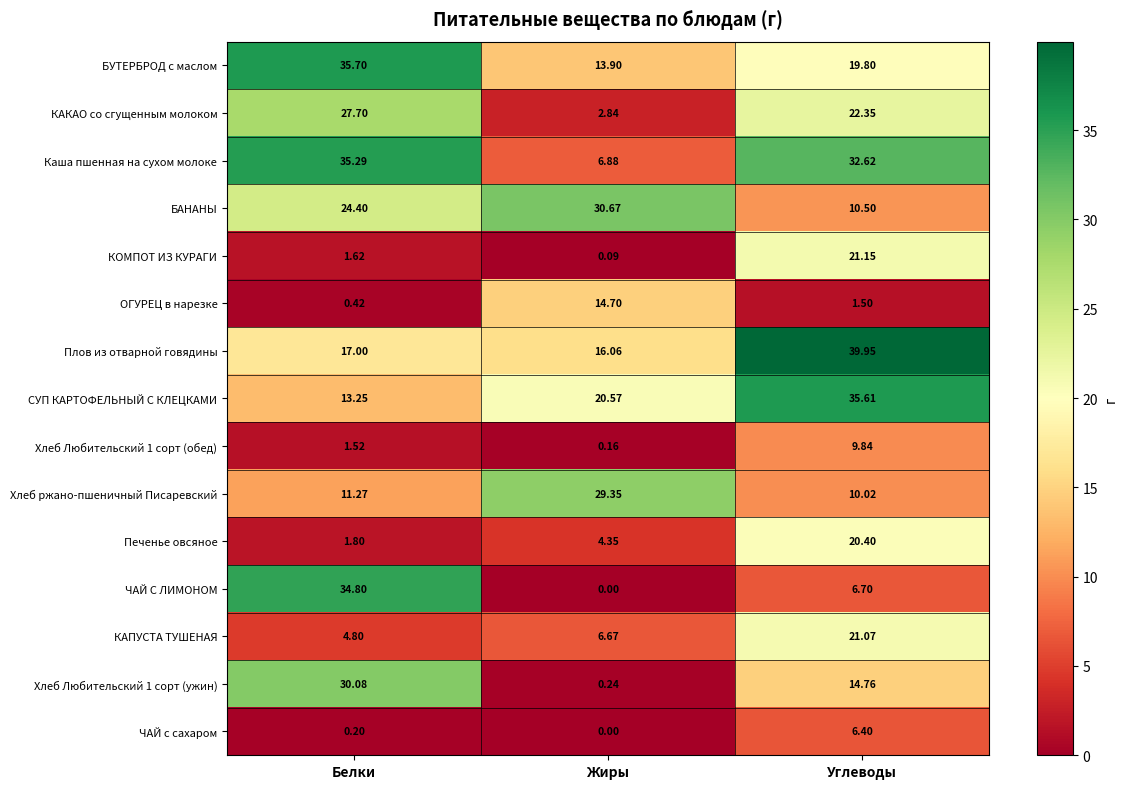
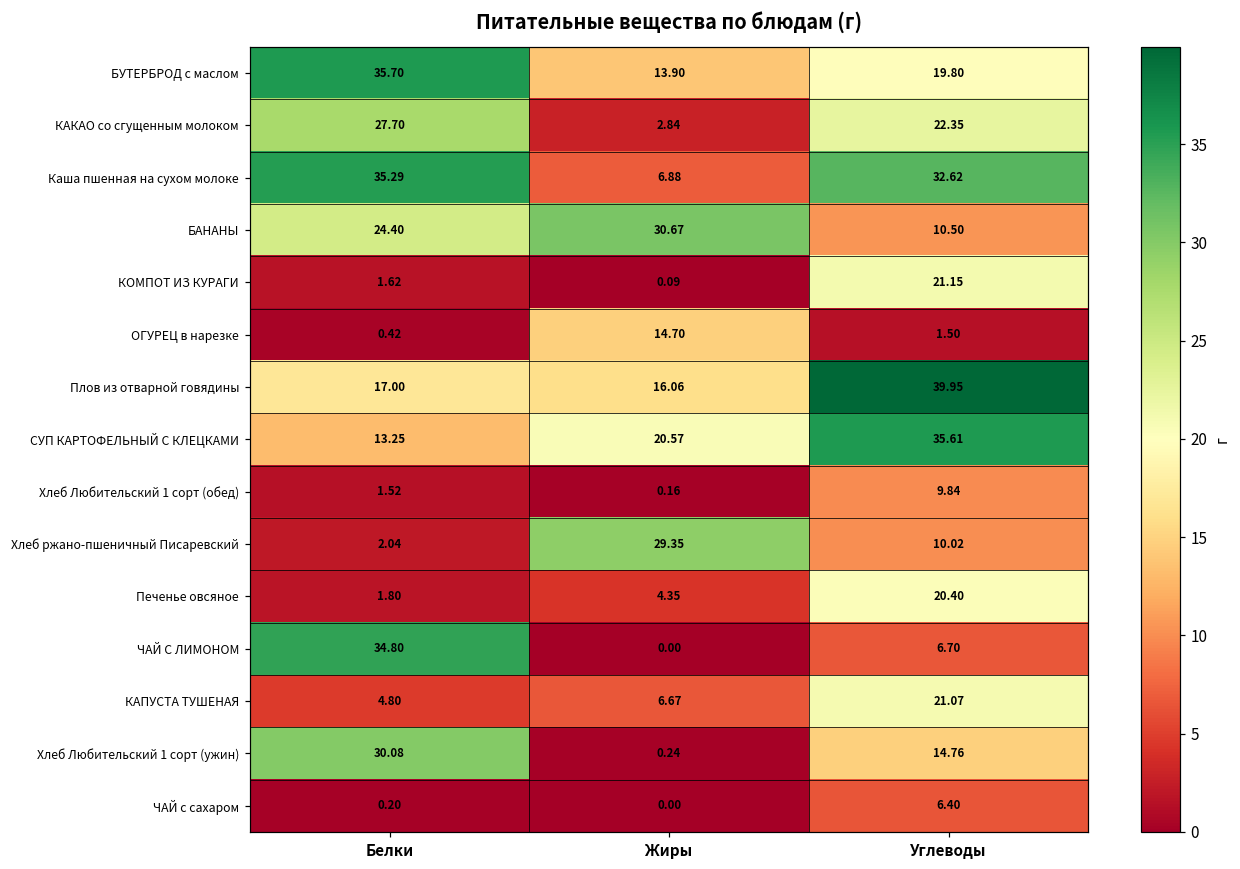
  {
    "БУТЕРБРОД с маслом": {
      "Белки": 35.70,
      "Жиры": 13.90,
      "Углеводы": 19.80
    },
    "КАКАО со сгущенным молоком": {
      "Белки": 27.70,
      "Жиры": 2.84,
      "Углеводы": 22.35
    },
    "Каша пшенная на сухом молоке": {
      "Белки": 35.29,
      "Жиры": 6.88,
      "Углеводы": 32.62
    },
    "БАНАНЫ": {
      "Белки": 24.40,
      "Жиры": 30.67,
      "Углеводы": 10.50
    },
    "КОМПОТ ИЗ КУРАГИ": {
      "Белки": 1.62,
      "Жиры": 0.09,
      "Углеводы": 21.15
    },
    "ОГУРЕЦ в нарезке": {
      "Белки": 0.42,
      "Жиры": 14.70,
      "Углеводы": 1.50
    },
    "Плов из отварной говядины": {
      "Белки": 17.00,
      "Жиры": 16.06,
      "Углеводы": 39.95
    },
    "СУП КАРТОФЕЛЬНЫЙ С КЛЕЦКАМИ": {
      "Белки": 13.25,
      "Жиры": 20.57,
      "Углеводы": 35.61
    },
    "Хлеб Любительский 1 сорт (обед)": {
      "Белки": 1.52,
      "Жиры": 0.16,
      "Углеводы": 9.84
    },
    "Хлеб ржано-пшеничный Писаревский": {
-     "Белки": 11.27,
+     "Белки": 2.04,
      "Жиры": 29.35,
      "Углеводы": 10.02
    },
    "Печенье овсяное": {
      "Белки": 1.80,
      "Жиры": 4.35,
      "Углеводы": 20.40
    },
    "ЧАЙ С ЛИМОНОМ": {
      "Белки": 34.80,
      "Жиры": 0.00,
      "Углеводы": 6.70
    },
    "КАПУСТА ТУШЕНАЯ": {
      "Белки": 4.80,
      "Жиры": 6.67,
      "Углеводы": 21.07
    },
    "Хлеб Любительский 1 сорт (ужин)": {
      "Белки": 30.08,
      "Жиры": 0.24,
      "Углеводы": 14.76
    },
    "ЧАЙ с сахаром": {
      "Белки": 0.20,
      "Жиры": 0.00,
      "Углеводы": 6.40
    }
  }
